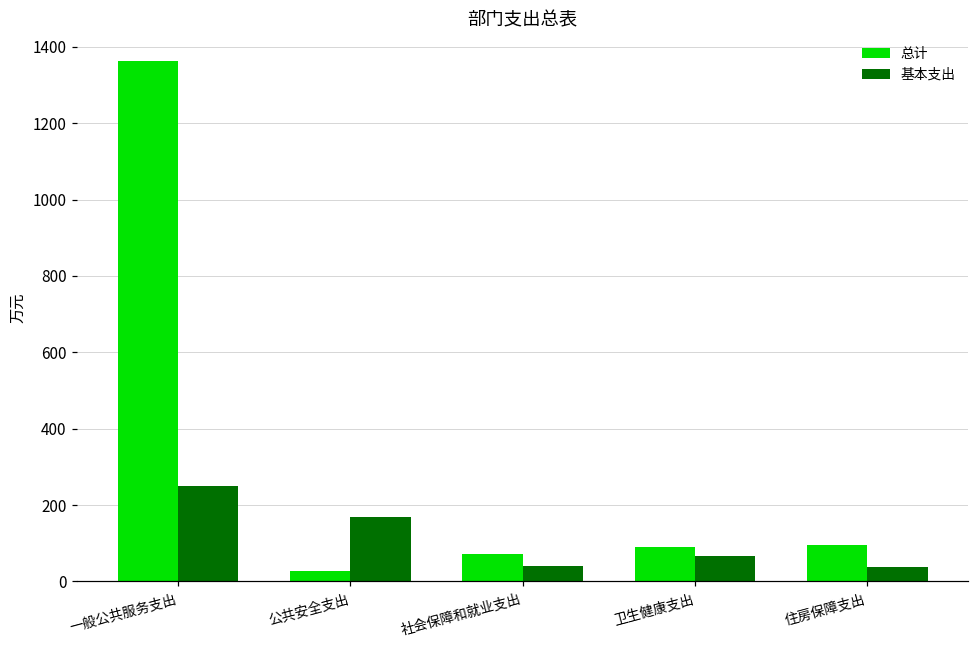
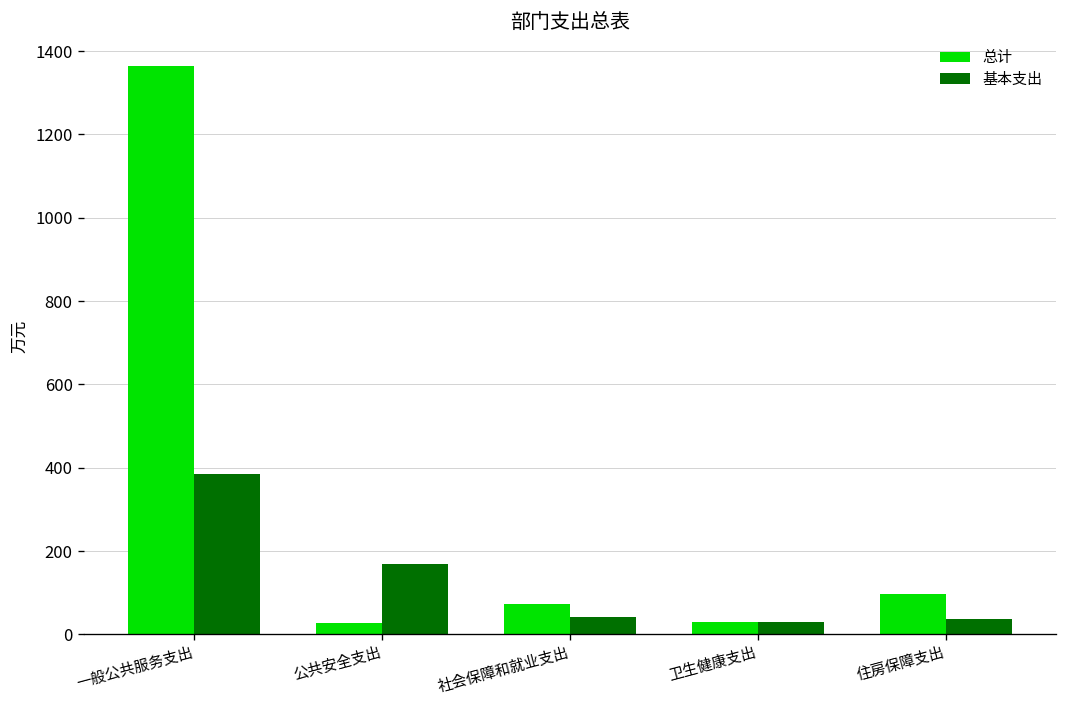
  {
    "总计": {
      "一般公共服务支出": 1360,
      "公共安全支出": 30,
      "社会保障和就业支出": 70,
-     "卫生健康支出": 90,
+     "卫生健康支出": 30,
      "住房保障支出": 100
    },
    "基本支出": {
-     "一般公共服务支出": 250,
+     "一般公共服务支出": 380,
      "公共安全支出": 170,
      "社会保障和就业支出": 40,
-     "卫生健康支出": 70,
+     "卫生健康支出": 30,
      "住房保障支出": 40
    }
  }
